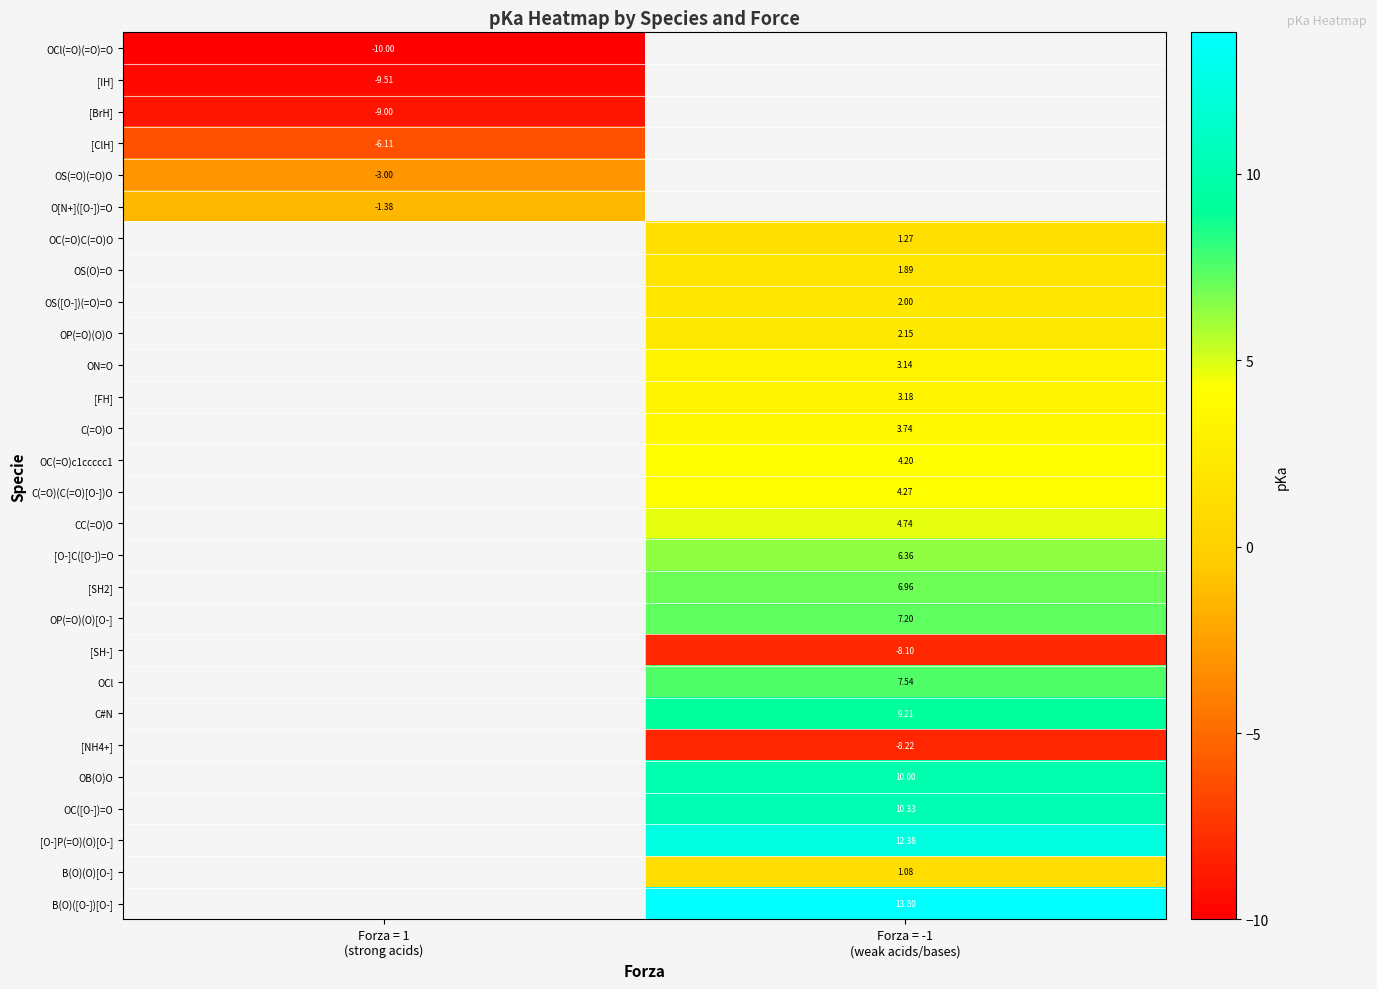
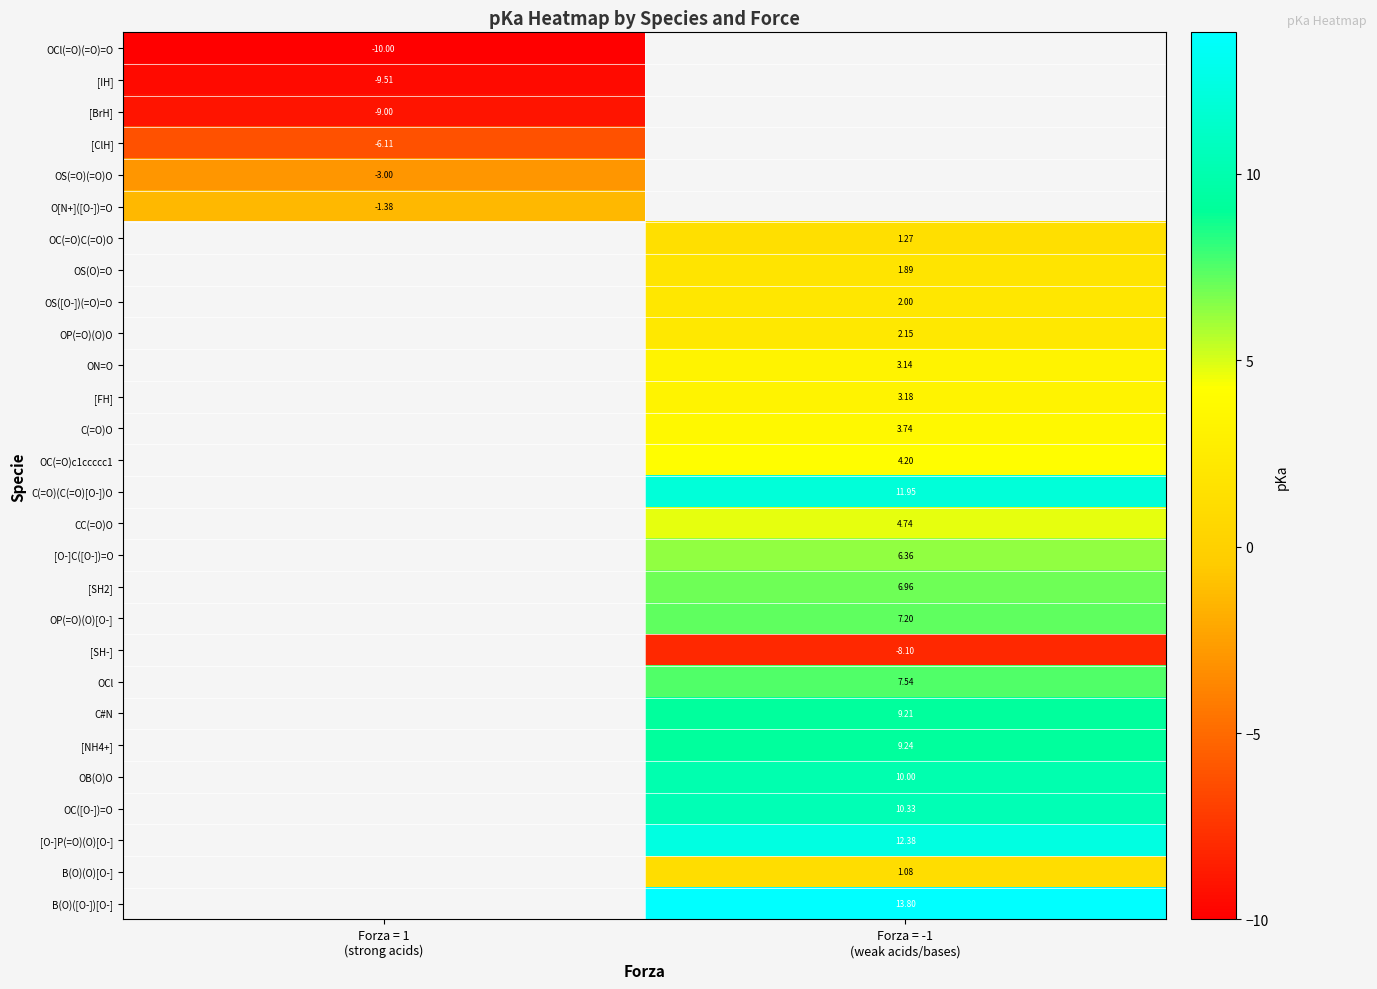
  {
    "OCl(=O)(=O)=O": {
      "Forza = 1 (strong acids)": -10.00
    },
    "[IH]": {
      "Forza = 1 (strong acids)": -9.51
    },
    "[BrH]": {
      "Forza = 1 (strong acids)": -9.00
    },
    "[ClH]": {
      "Forza = 1 (strong acids)": -6.11
    },
    "OS(=O)(=O)O": {
      "Forza = 1 (strong acids)": -3.00
    },
    "O[N+]([O-])=O": {
      "Forza = 1 (strong acids)": -1.38
    },
    "OC(=O)C(=O)O": {
      "Forza = -1 (weak acids/bases)": 1.27
    },
    "OS(O)=O": {
      "Forza = -1 (weak acids/bases)": 1.89
    },
    "OS([O-])(=O)=O": {
      "Forza = -1 (weak acids/bases)": 2.00
    },
    "OP(=O)(O)O": {
      "Forza = -1 (weak acids/bases)": 2.15
    },
    "ON=O": {
      "Forza = -1 (weak acids/bases)": 3.14
    },
    "[FH]": {
      "Forza = -1 (weak acids/bases)": 3.18
    },
    "C(=O)O": {
      "Forza = -1 (weak acids/bases)": 3.74
    },
    "OC(=O)c1ccccc1": {
      "Forza = -1 (weak acids/bases)": 4.20
    },
    "C(=O)(C(=O)[O-])O": {
-     "Forza = -1 (weak acids/bases)": 4.27
+     "Forza = -1 (weak acids/bases)": 11.95
    },
    "CC(=O)O": {
      "Forza = -1 (weak acids/bases)": 4.74
    },
    "[O-]C([O-])=O": {
      "Forza = -1 (weak acids/bases)": 6.36
    },
    "[SH2]": {
      "Forza = -1 (weak acids/bases)": 6.96
    },
    "OP(=O)(O)[O-]": {
      "Forza = -1 (weak acids/bases)": 7.20
    },
    "[SH-]": {
      "Forza = -1 (weak acids/bases)": -8.10
    },
    "OCl": {
      "Forza = -1 (weak acids/bases)": 7.54
    },
    "C#N": {
      "Forza = -1 (weak acids/bases)": 9.21
    },
    "[NH4+]": {
-     "Forza = -1 (weak acids/bases)": -8.22
+     "Forza = -1 (weak acids/bases)": 9.24
    },
    "OB(O)O": {
      "Forza = -1 (weak acids/bases)": 10.00
    },
    "OC([O-])=O": {
      "Forza = -1 (weak acids/bases)": 10.33
    },
    "[O-]P(=O)(O)[O-]": {
      "Forza = -1 (weak acids/bases)": 12.38
    },
    "B(O)(O)[O-]": {
      "Forza = -1 (weak acids/bases)": 1.08
    },
    "B(O)([O-])[O-]": {
      "Forza = -1 (weak acids/bases)": 13.80
    }
  }
